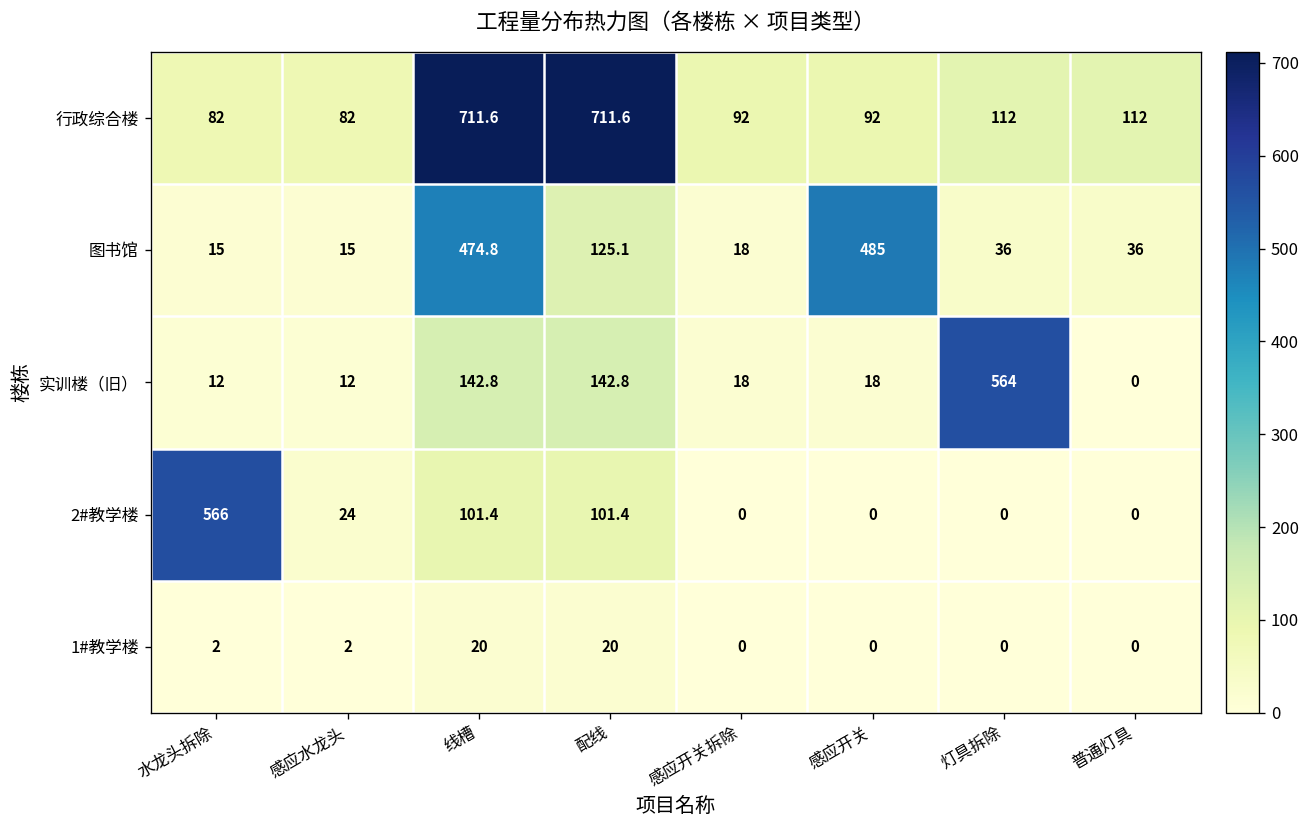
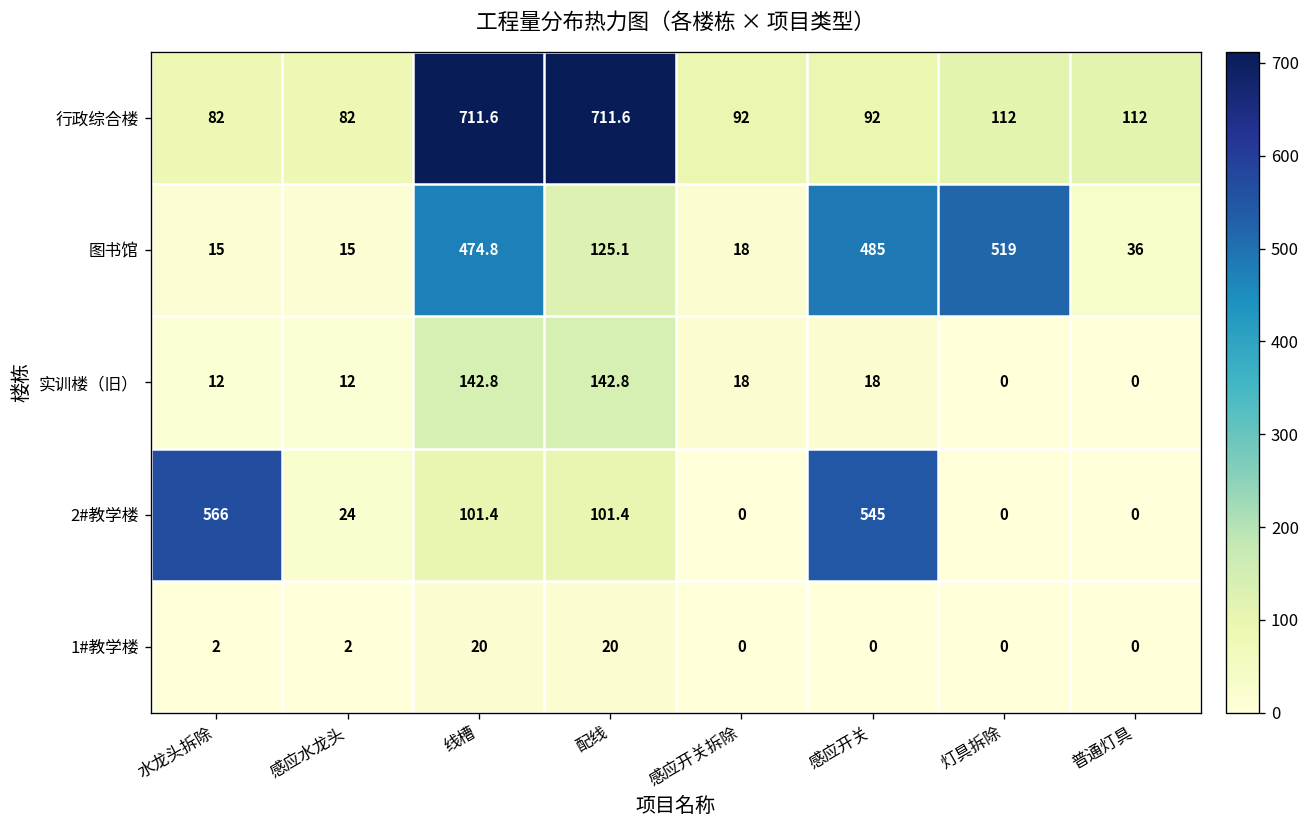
  {
    "行政综合楼": {
      "水龙头拆除": 82,
      "感应水龙头": 82,
      "线槽": 711.6,
      "配线": 711.6,
      "感应开关拆除": 92,
      "感应开关": 92,
      "灯具拆除": 112,
      "普通灯具": 112
    },
    "图书馆": {
      "水龙头拆除": 15,
      "感应水龙头": 15,
      "线槽": 474.8,
      "配线": 125.1,
      "感应开关拆除": 18,
      "感应开关": 485,
-     "灯具拆除": 36,
+     "灯具拆除": 519,
      "普通灯具": 36
    },
    "实训楼（旧）": {
      "水龙头拆除": 12,
      "感应水龙头": 12,
      "线槽": 142.8,
      "配线": 142.8,
      "感应开关拆除": 18,
      "感应开关": 18,
-     "灯具拆除": 564,
+     "灯具拆除": 0,
      "普通灯具": 0
    },
    "2#教学楼": {
      "水龙头拆除": 566,
      "感应水龙头": 24,
      "线槽": 101.4,
      "配线": 101.4,
      "感应开关拆除": 0,
-     "感应开关": 0,
+     "感应开关": 545,
      "灯具拆除": 0,
      "普通灯具": 0
    },
    "1#教学楼": {
      "水龙头拆除": 2,
      "感应水龙头": 2,
      "线槽": 20,
      "配线": 20,
      "感应开关拆除": 0,
      "感应开关": 0,
      "灯具拆除": 0,
      "普通灯具": 0
    }
  }
